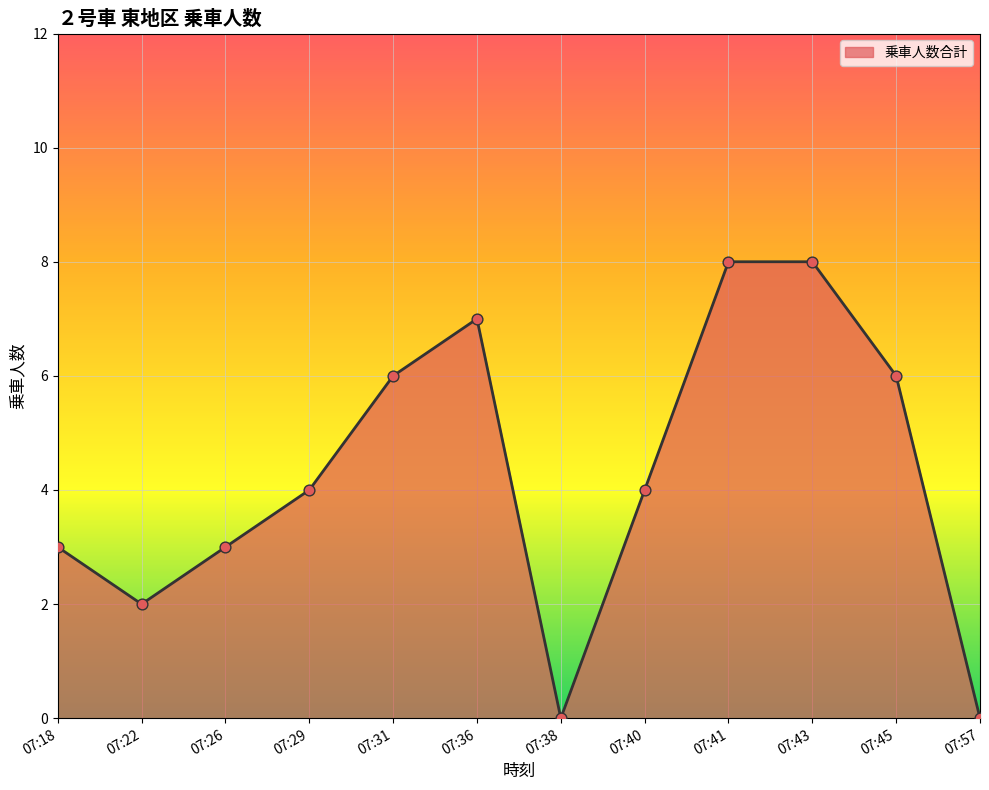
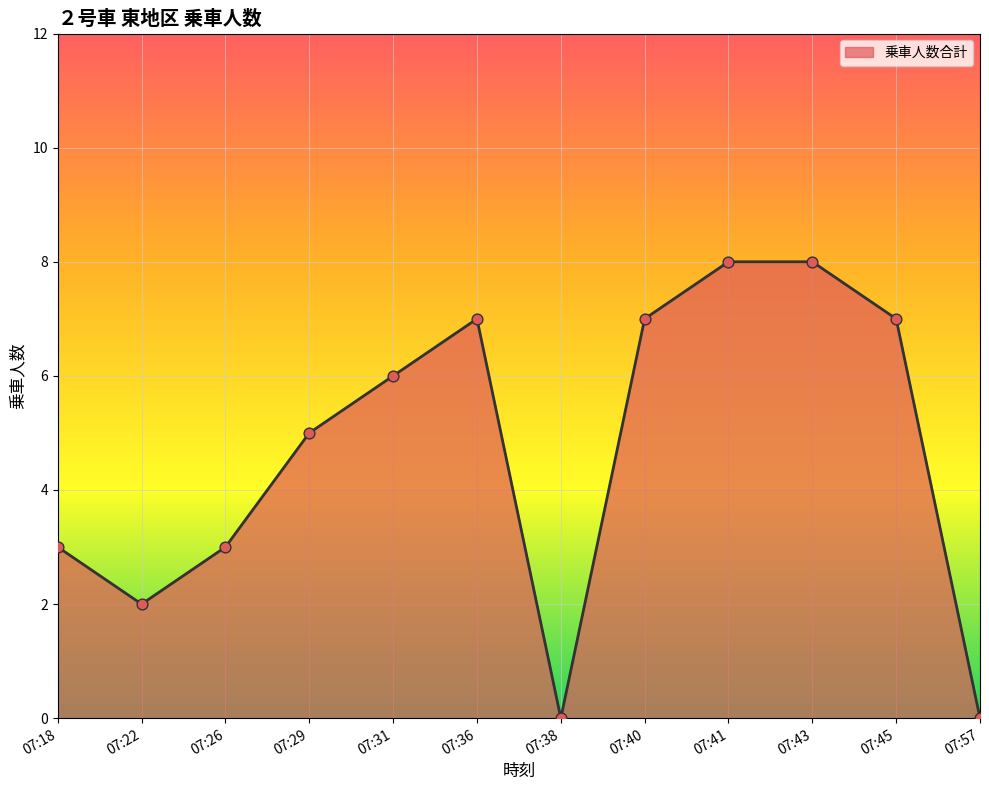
  {
    "07:18": 3,
    "07:22": 2,
    "07:26": 3,
-   "07:29": 4,
+   "07:29": 5,
    "07:31": 6,
    "07:36": 7,
    "07:38": 0,
-   "07:40": 4,
+   "07:40": 7,
    "07:41": 8,
    "07:43": 8,
-   "07:45": 6,
+   "07:45": 7,
    "07:57": 0
  }
